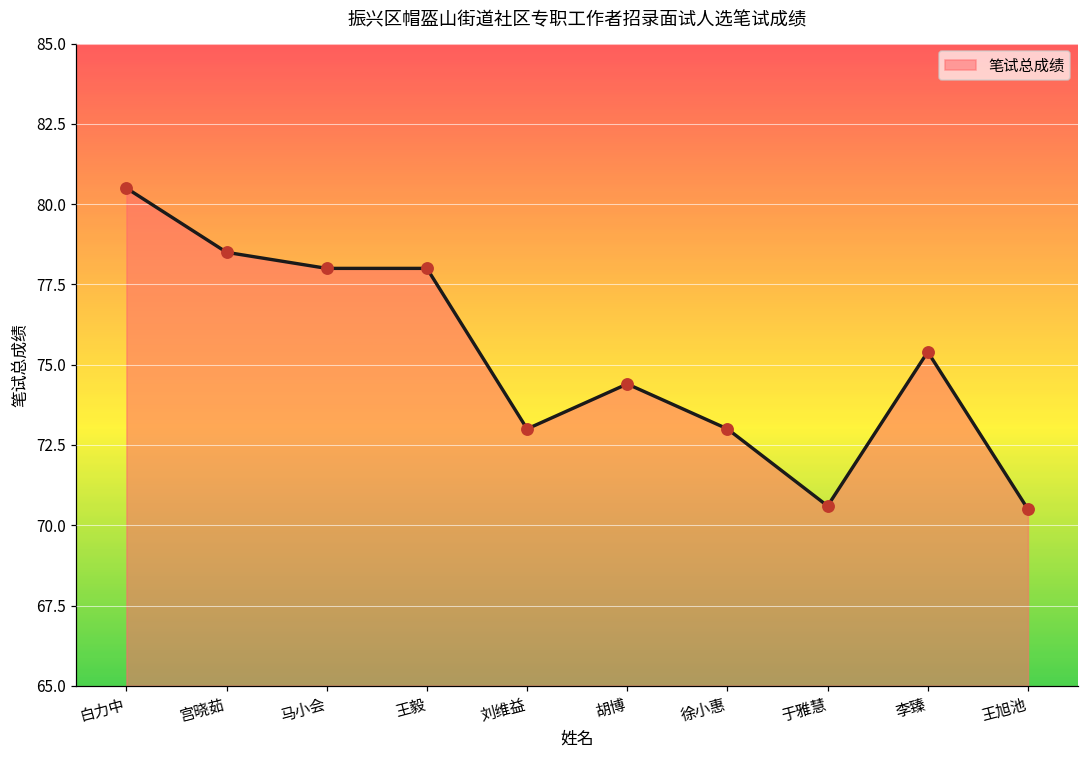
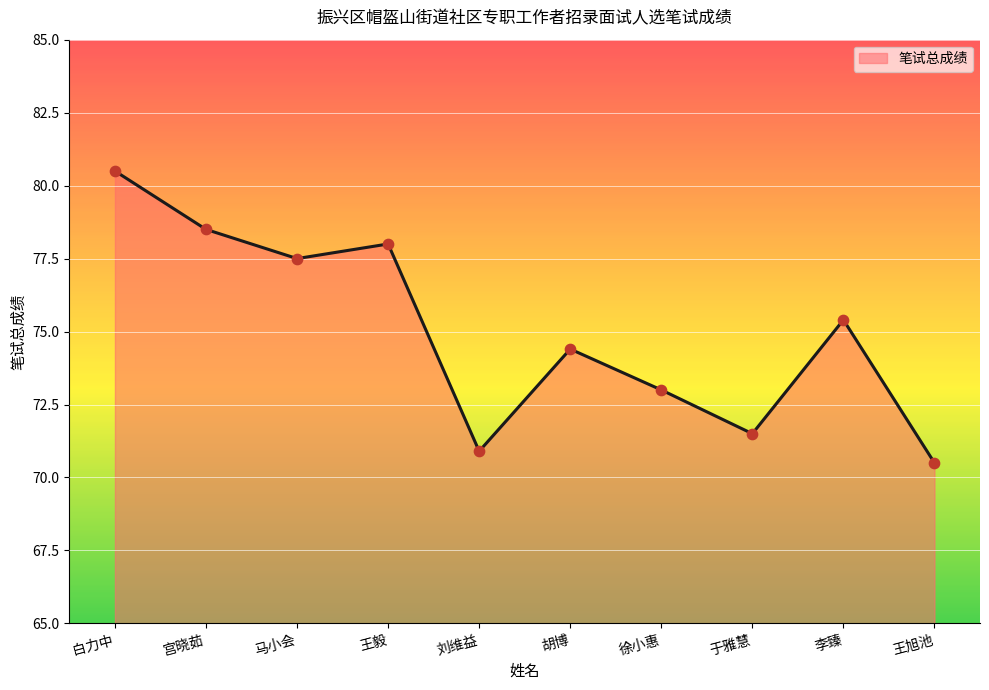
  {
    "白力中": 80.5,
    "宫晓茹": 78.5,
-   "马小会": 78.0,
+   "马小会": 77.5,
    "王毅": 78.0,
-   "刘维益": 73.0,
+   "刘维益": 70.9,
    "胡博": 74.4,
    "徐小惠": 73.0,
-   "于雅慧": 70.6,
+   "于雅慧": 71.5,
    "李臻": 75.4,
    "王旭池": 70.5
  }
